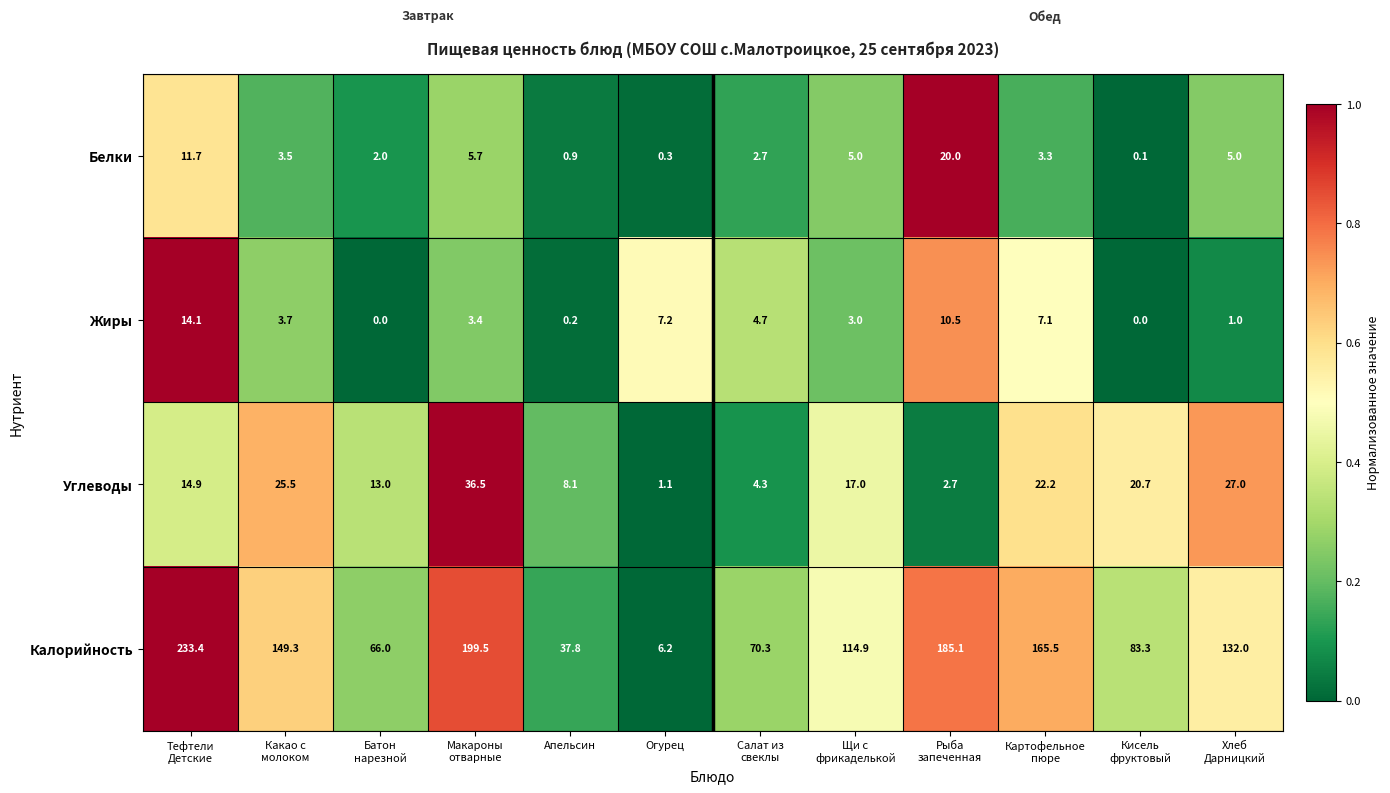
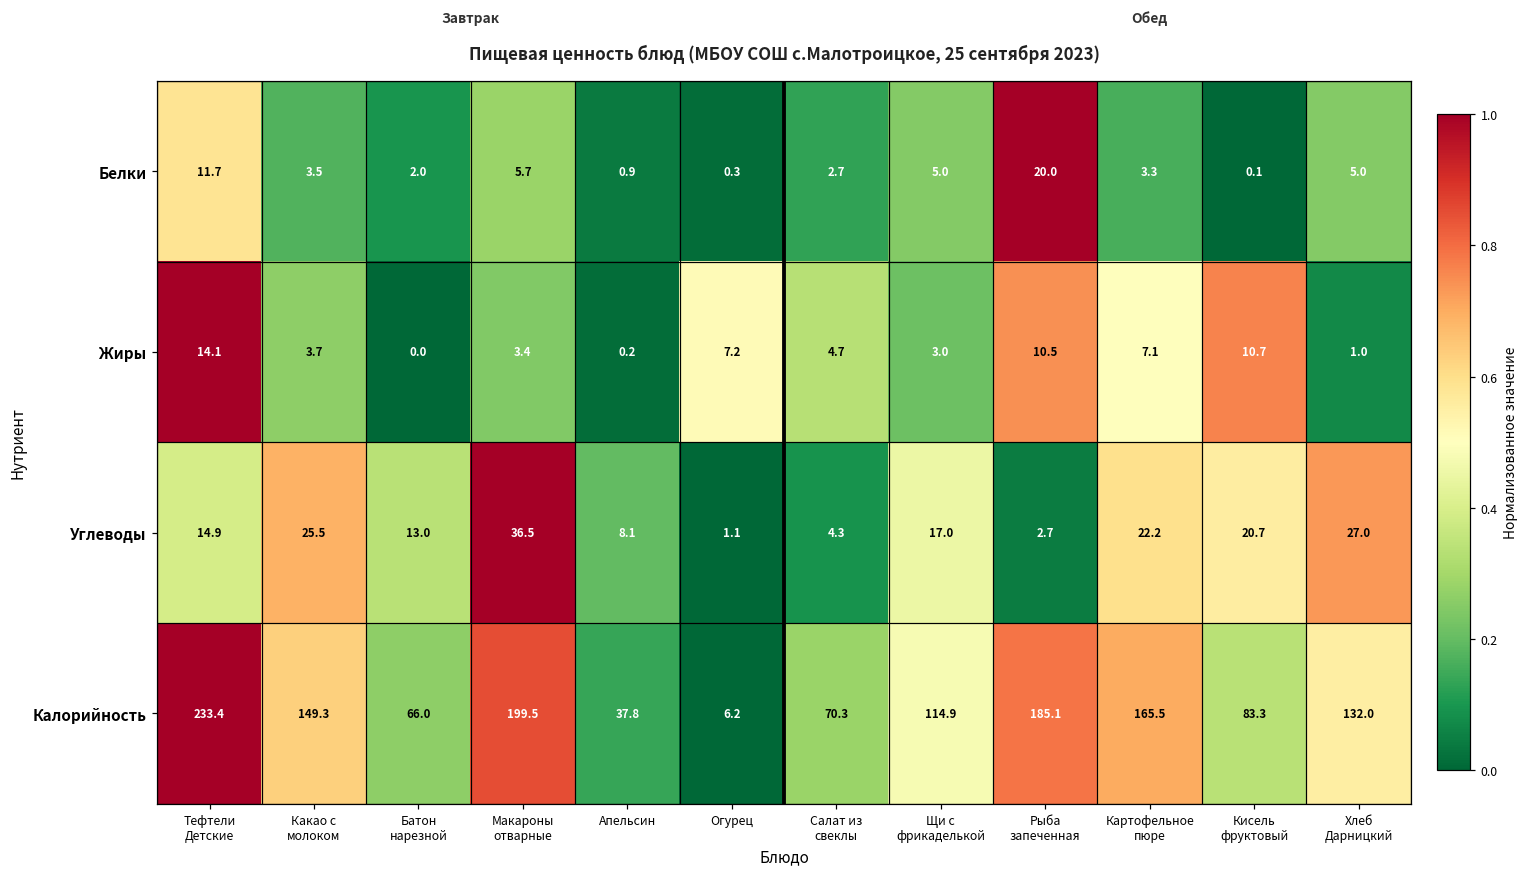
  {
    "Белки": {
      "Тефтели Детские": 11.7,
      "Какао с молоком": 3.5,
      "Батон нарезной": 2.0,
      "Макароны отварные": 5.7,
      "Апельсин": 0.9,
      "Огурец": 0.3,
      "Салат из свеклы": 2.7,
      "Щи с фрикаделькой": 5.0,
      "Рыба запеченная": 20.0,
      "Картофельное пюре": 3.3,
      "Кисель фруктовый": 0.1,
      "Хлеб Дарницкий": 5.0
    },
    "Жиры": {
      "Тефтели Детские": 14.1,
      "Какао с молоком": 3.7,
      "Батон нарезной": 0.0,
      "Макароны отварные": 3.4,
      "Апельсин": 0.2,
      "Огурец": 7.2,
      "Салат из свеклы": 4.7,
      "Щи с фрикаделькой": 3.0,
      "Рыба запеченная": 10.5,
      "Картофельное пюре": 7.1,
-     "Кисель фруктовый": 0.0,
+     "Кисель фруктовый": 10.7,
      "Хлеб Дарницкий": 1.0
    },
    "Углеводы": {
      "Тефтели Детские": 14.9,
      "Какао с молоком": 25.5,
      "Батон нарезной": 13.0,
      "Макароны отварные": 36.5,
      "Апельсин": 8.1,
      "Огурец": 1.1,
      "Салат из свеклы": 4.3,
      "Щи с фрикаделькой": 17.0,
      "Рыба запеченная": 2.7,
      "Картофельное пюре": 22.2,
      "Кисель фруктовый": 20.7,
      "Хлеб Дарницкий": 27.0
    },
    "Калорийность": {
      "Тефтели Детские": 233.4,
      "Какао с молоком": 149.3,
      "Батон нарезной": 66.0,
      "Макароны отварные": 199.5,
      "Апельсин": 37.8,
      "Огурец": 6.2,
      "Салат из свеклы": 70.3,
      "Щи с фрикаделькой": 114.9,
      "Рыба запеченная": 185.1,
      "Картофельное пюре": 165.5,
      "Кисель фруктовый": 83.3,
      "Хлеб Дарницкий": 132.0
    }
  }
